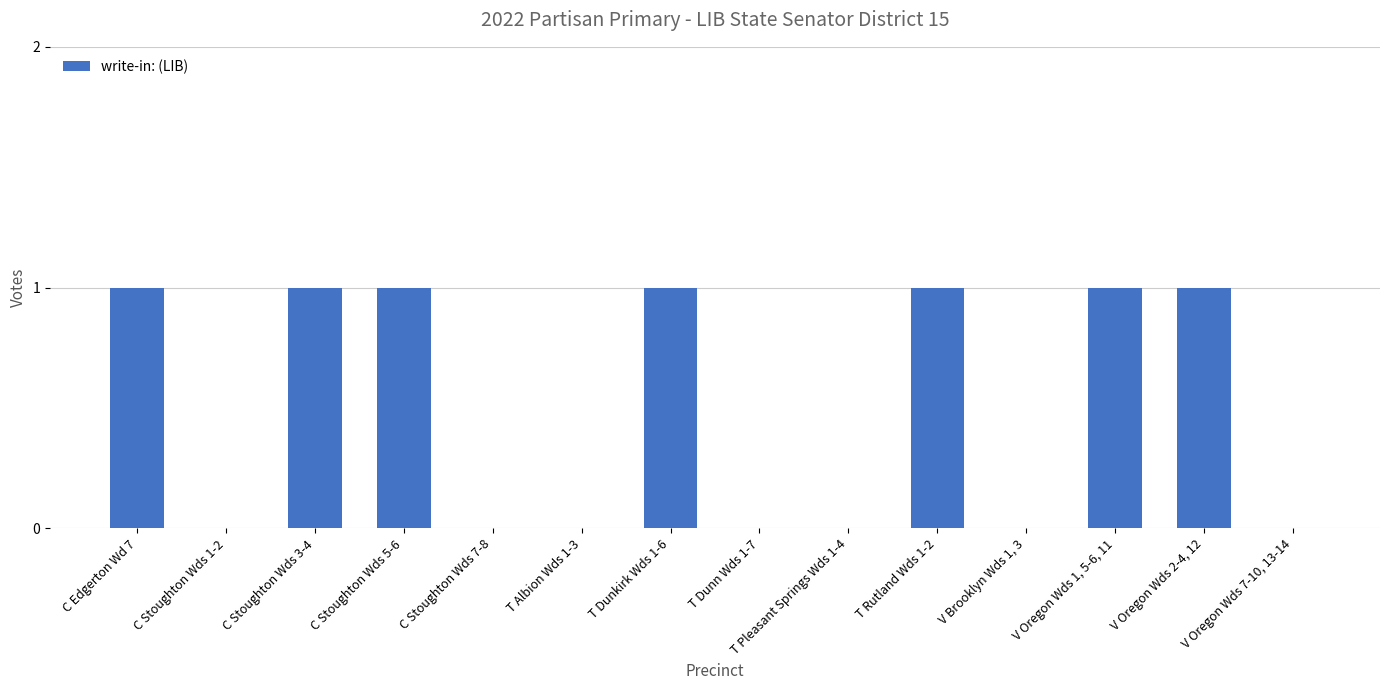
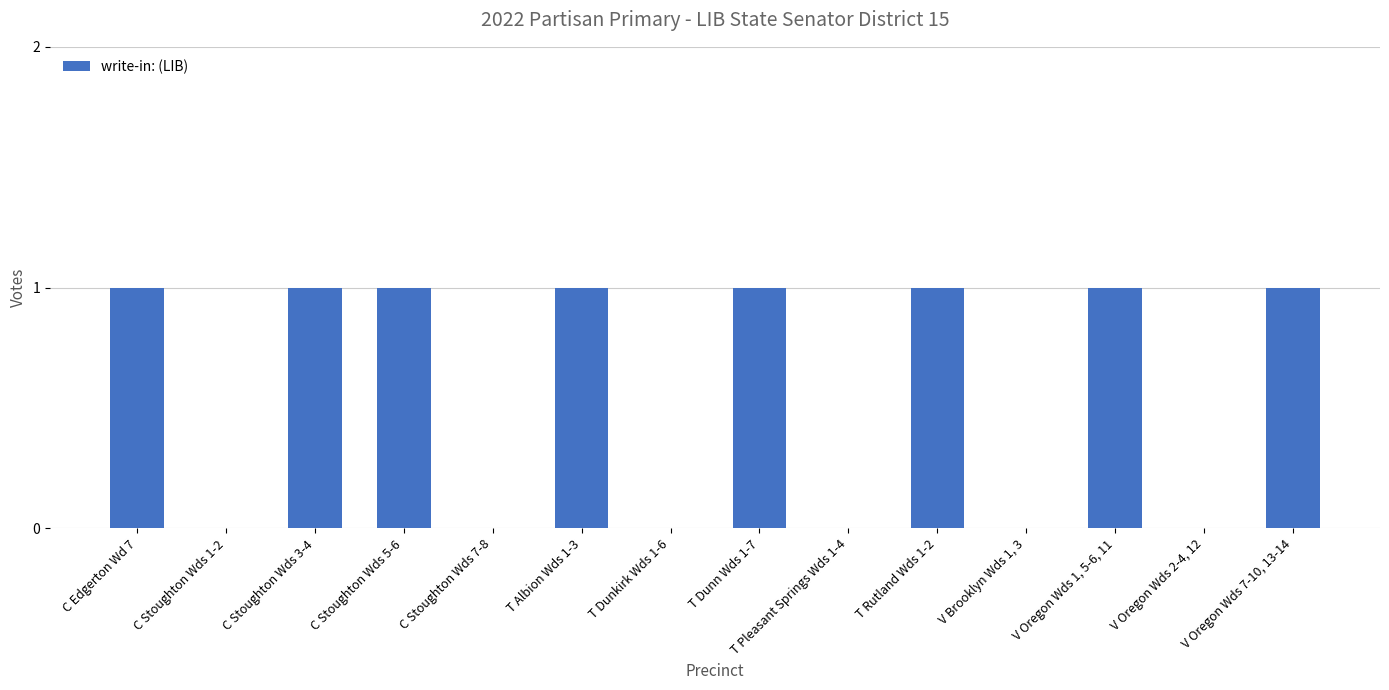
  {
    "C Edgerton Wd 7": 1,
    "C Stoughton Wds 1-2": 0,
    "C Stoughton Wds 3-4": 1,
    "C Stoughton Wds 5-6": 1,
    "C Stoughton Wds 7-8": 0,
-   "T Albion Wds 1-3": 0,
-   "T Dunkirk Wds 1-6": 1,
-   "T Dunn Wds 1-7": 0,
+   "T Albion Wds 1-3": 1,
+   "T Dunkirk Wds 1-6": 0,
+   "T Dunn Wds 1-7": 1,
    "T Pleasant Springs Wds 1-4": 0,
    "T Rutland Wds 1-2": 1,
    "V Brooklyn Wds 1, 3": 0,
    "V Oregon Wds 1, 5-6, 11": 1,
-   "V Oregon Wds 2-4, 12": 1,
-   "V Oregon Wds 7-10, 13-14": 0
+   "V Oregon Wds 2-4, 12": 0,
+   "V Oregon Wds 7-10, 13-14": 1
  }
